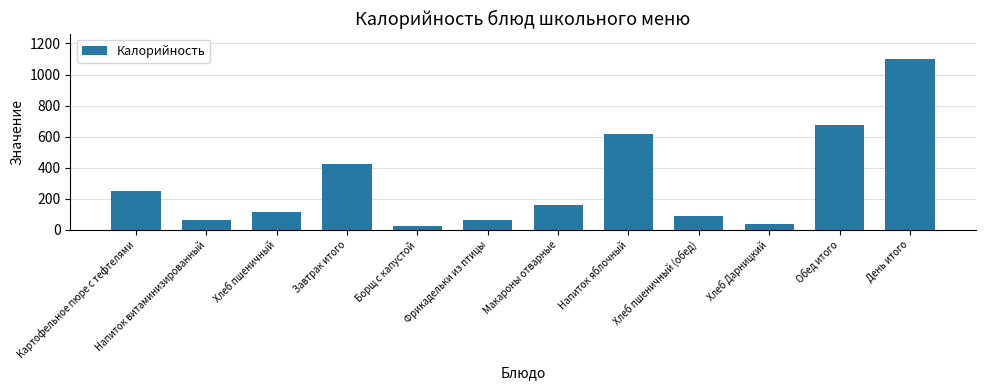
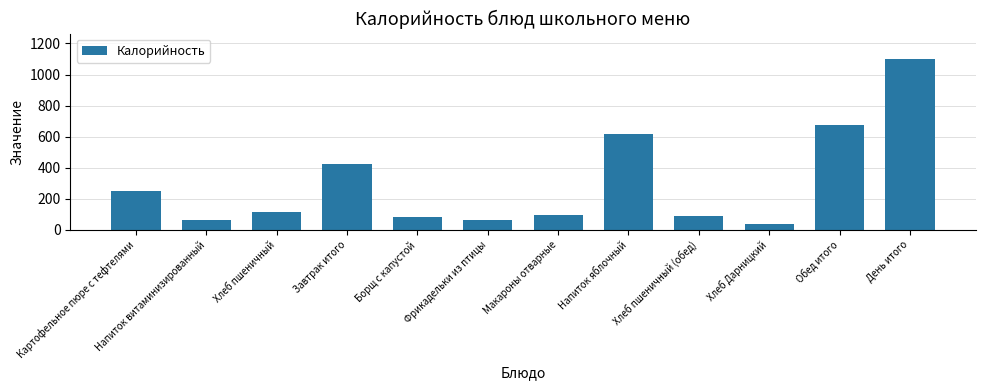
  {
    "Картофельное пюре с тефтелями": 250,
    "Напиток витаминизированный": 60,
    "Хлеб пшеничный": 120,
    "Завтрак итого": 430,
-   "Борщ с капустой": 30,
+   "Борщ с капустой": 80,
    "Фрикадельки из птицы": 60,
-   "Макароны отварные": 160,
+   "Макароны отварные": 100,
    "Напиток яблочный": 620,
    "Хлеб пшеничный (обед)": 90,
    "Хлеб Дарницкий": 40,
    "Обед итого": 670,
    "День итого": 1100
  }
